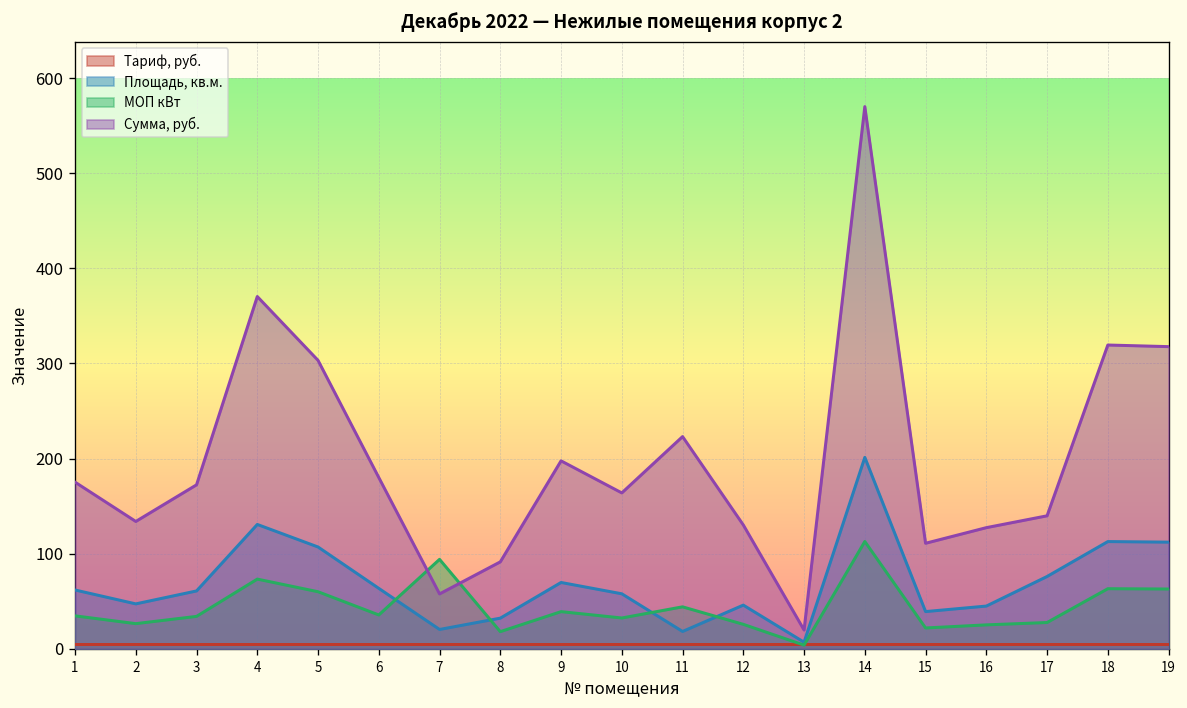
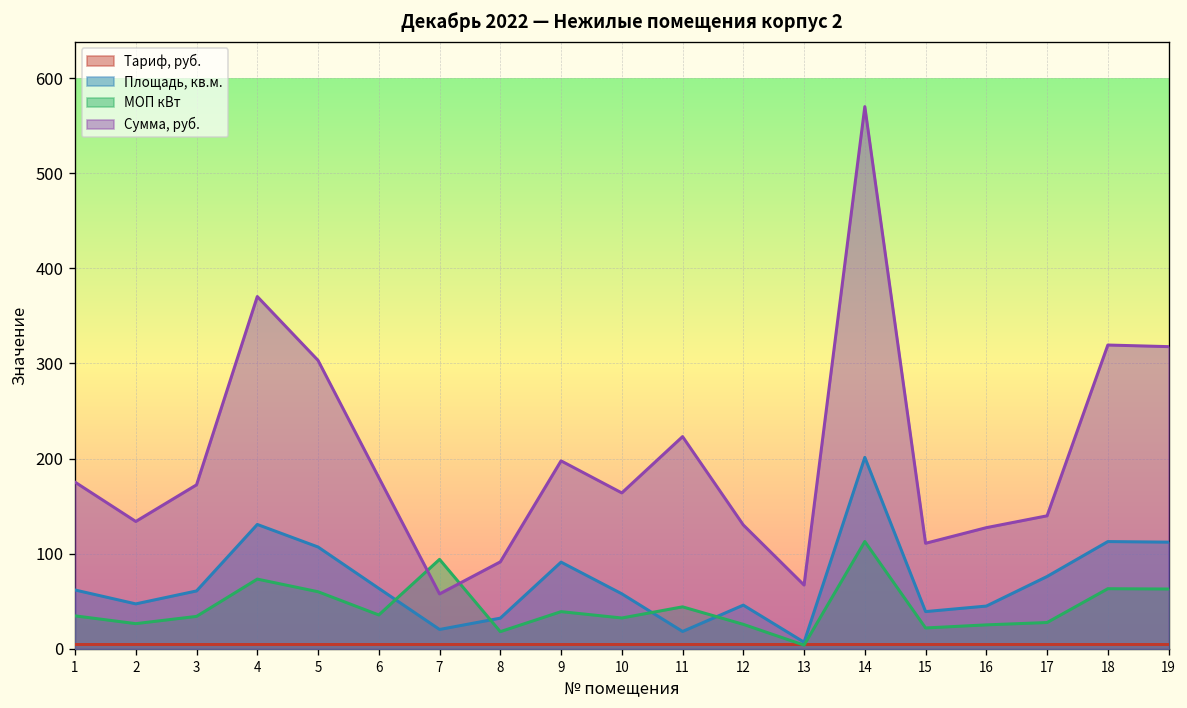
  {
    "Тариф, руб.": {
      "1": 10,
      "2": 10,
      "3": 10,
      "4": 10,
      "5": 10,
      "6": 10,
      "7": 10,
      "8": 10,
      "9": 10,
      "10": 10,
      "11": 10,
      "12": 10,
      "14": 10,
      "15": 10,
      "16": 10,
      "17": 10,
      "18": 10,
      "19": 10
    },
    "Площадь, кв.м.": {
      "1": 60,
      "2": 50,
      "3": 60,
      "4": 130,
      "5": 110,
      "6": 60,
      "7": 20,
      "8": 30,
-     "9": 70,
+     "9": 90,
      "10": 60,
      "11": 20,
      "12": 50,
      "14": 200,
      "15": 40,
      "16": 50,
      "17": 80,
      "18": 110,
      "19": 110
    },
    "МОП кВт": {
      "1": 30,
      "2": 30,
      "3": 30,
      "4": 70,
      "5": 60,
      "6": 40,
      "7": 90,
      "8": 20,
      "9": 40,
      "10": 30,
      "11": 40,
      "12": 30,
      "14": 110,
      "15": 20,
      "16": 30,
      "17": 30,
      "18": 60,
      "19": 60
    },
    "Сумма, руб.": {
      "1": 180,
      "2": 130,
      "3": 170,
      "4": 370,
      "5": 300,
      "6": 180,
      "7": 60,
      "8": 90,
      "9": 200,
      "10": 160,
      "11": 220,
      "12": 130,
-     "13": 20,
+     "13": 70,
      "14": 570,
      "15": 110,
      "16": 130,
      "17": 140,
      "18": 320,
      "19": 320
    }
  }
